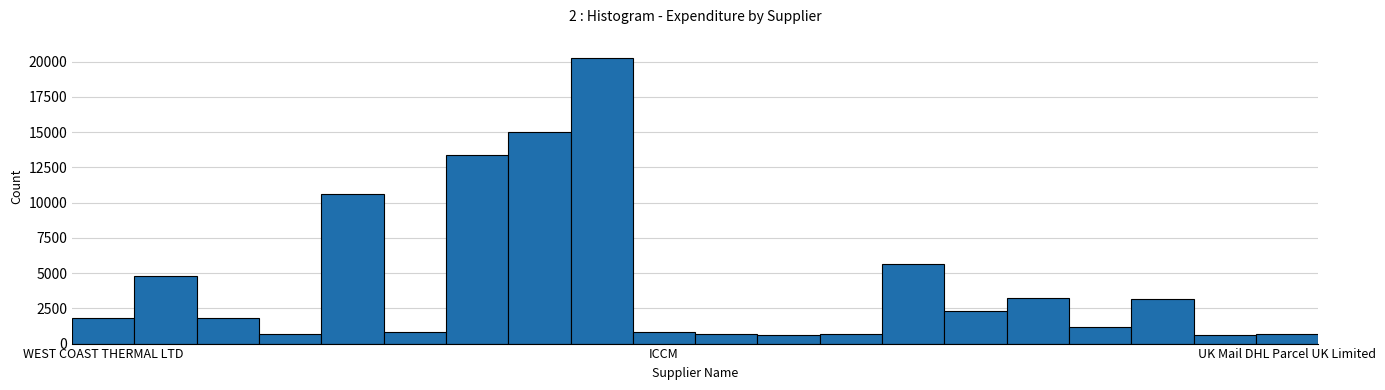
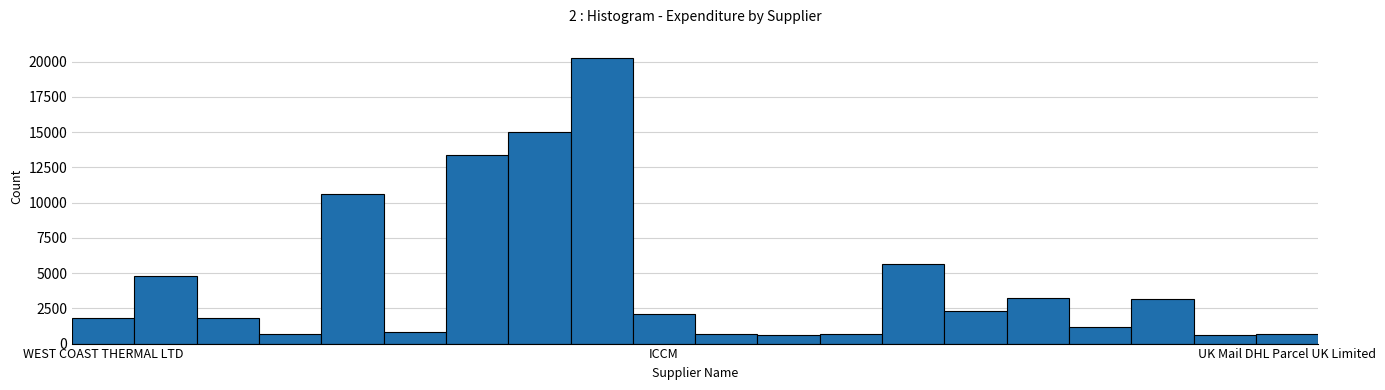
  {
    "WEST COAST THERMAL LTD": 1800,
-   "ICCM": 800,
+   "ICCM": 2100,
    "UK Mail DHL Parcel UK Limited": 700
  }
